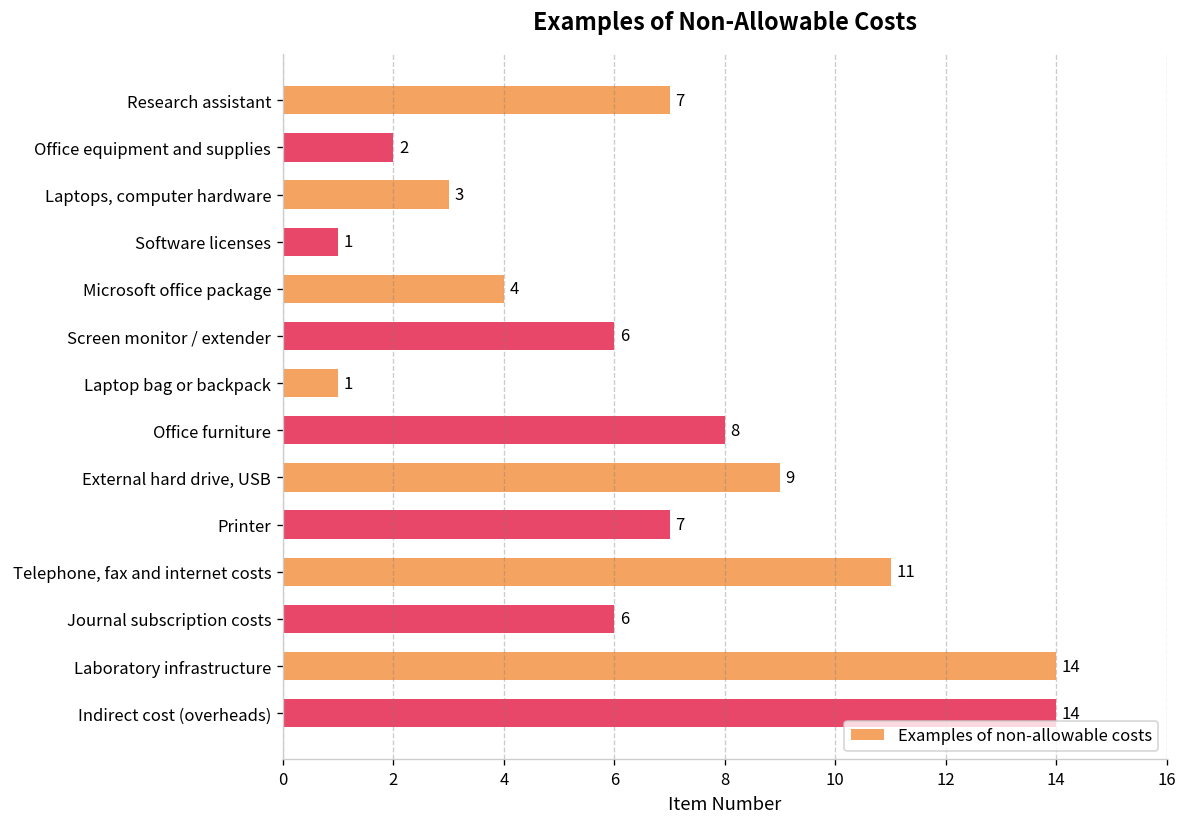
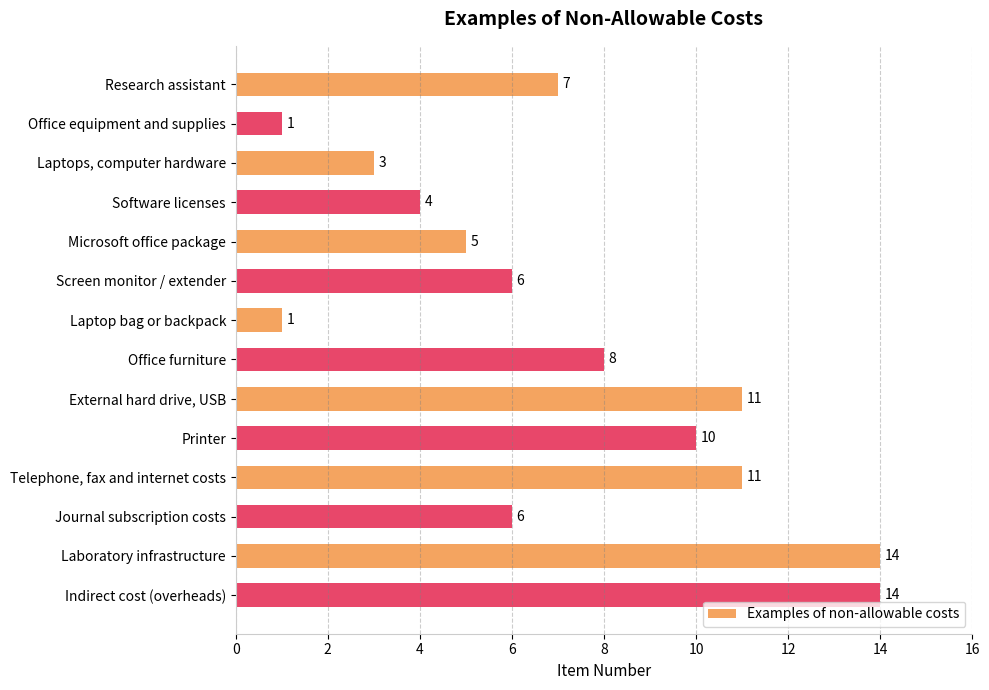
  {
    "Research assistant": 7,
-   "Office equipment and supplies": 2,
+   "Office equipment and supplies": 1,
    "Laptops, computer hardware": 3,
-   "Software licenses": 1,
-   "Microsoft office package": 4,
+   "Software licenses": 4,
+   "Microsoft office package": 5,
    "Screen monitor / extender": 6,
    "Laptop bag or backpack": 1,
    "Office furniture": 8,
-   "External hard drive, USB": 9,
-   "Printer": 7,
+   "External hard drive, USB": 11,
+   "Printer": 10,
    "Telephone, fax and internet costs": 11,
    "Journal subscription costs": 6,
    "Laboratory infrastructure": 14
  }
